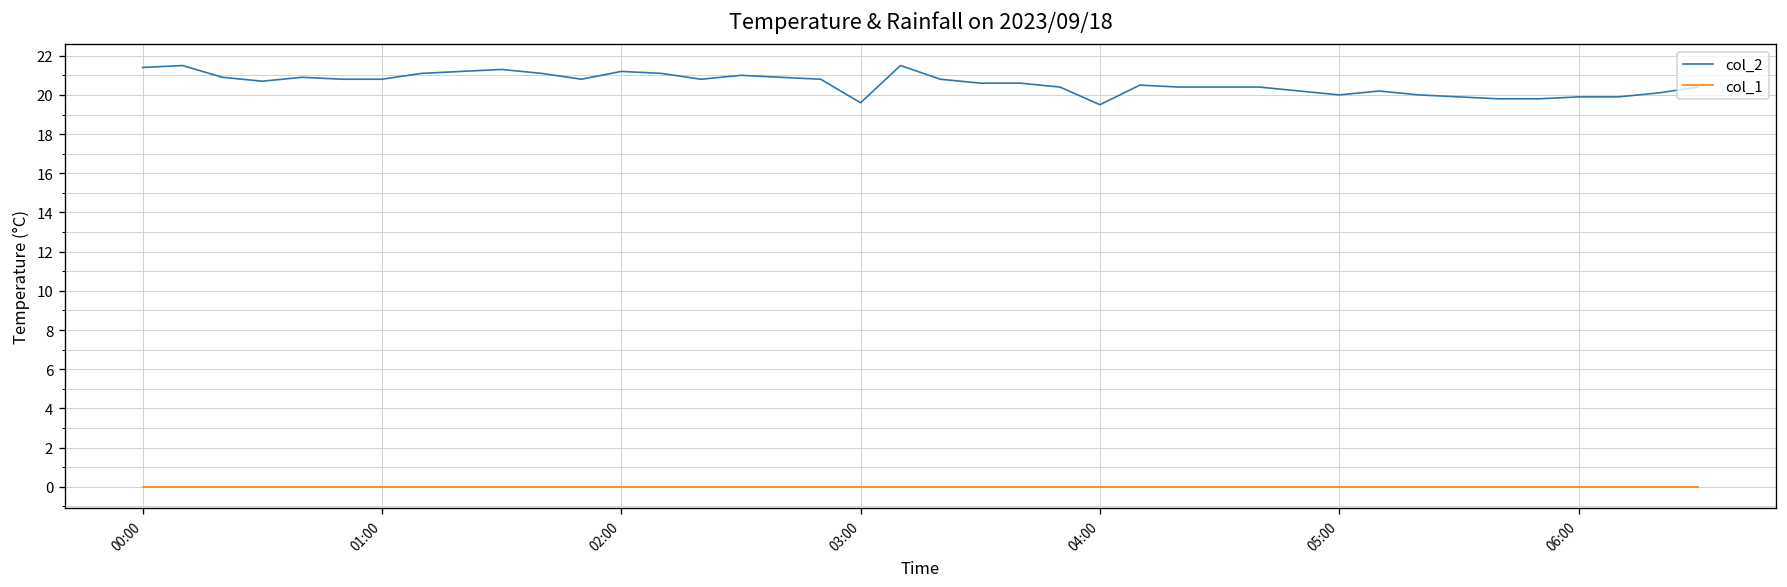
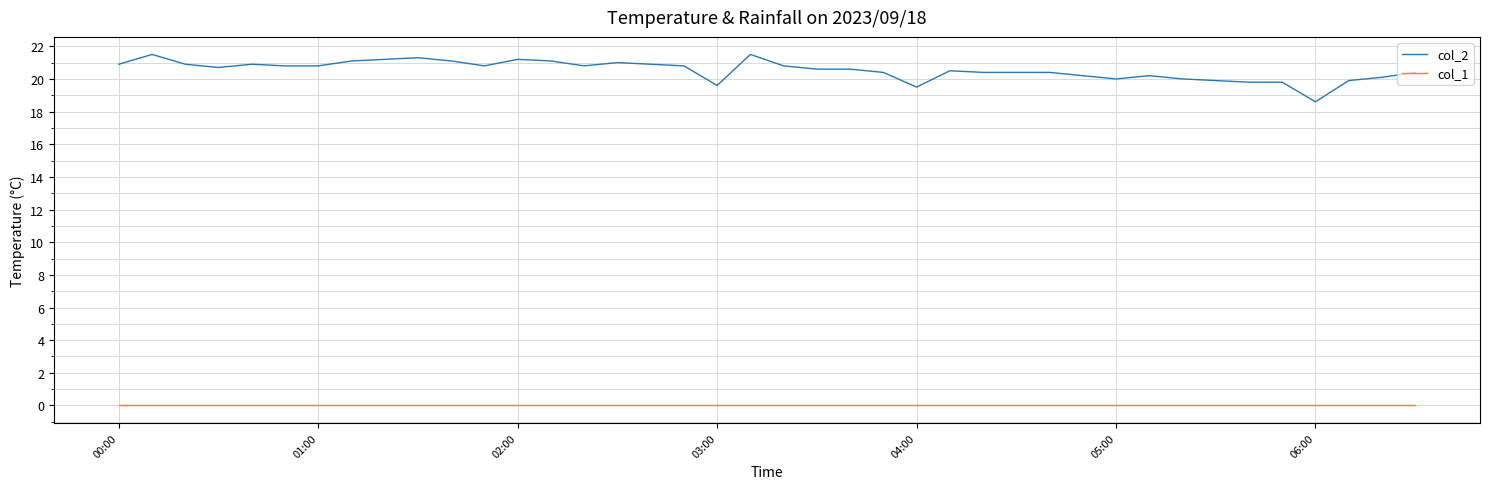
  {
    "col_2": {
-     "00:00": 21.4,
+     "00:00": 20.9,
      "01:00": 20.8,
      "02:00": 21.2,
      "03:00": 19.6,
      "04:00": 19.5,
      "05:00": 20.0,
-     "06:00": 19.9
+     "06:00": 18.6
    },
    "col_1": {
      "00:00": 0.0,
      "01:00": 0.0,
      "02:00": 0.0,
      "03:00": 0.0,
      "04:00": 0.0,
      "05:00": 0.0,
      "06:00": 0.0
    }
  }
